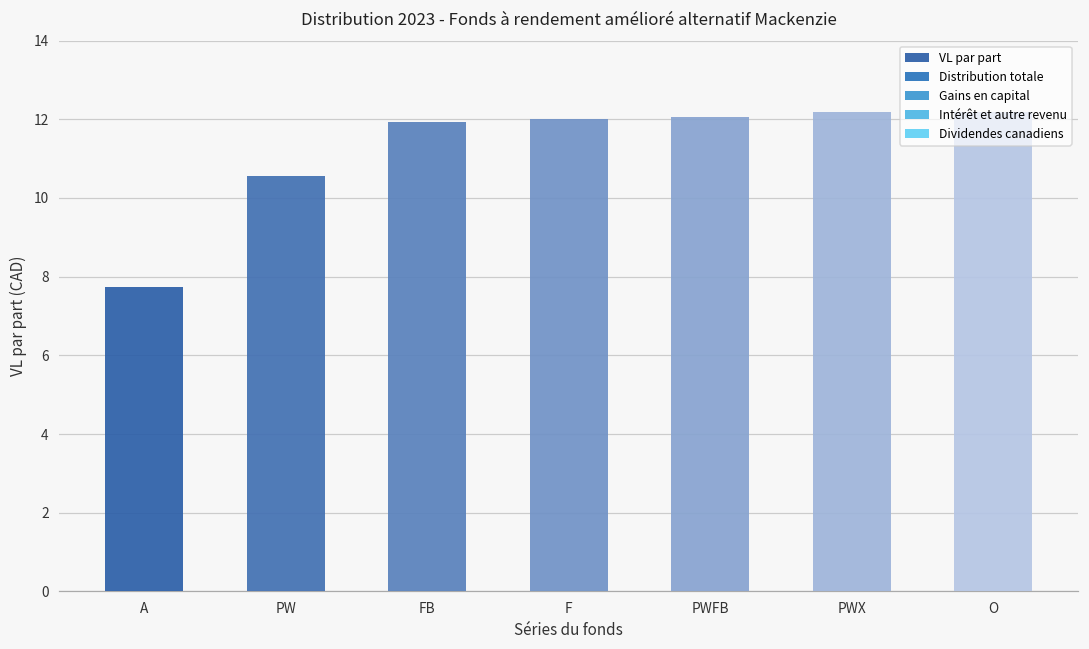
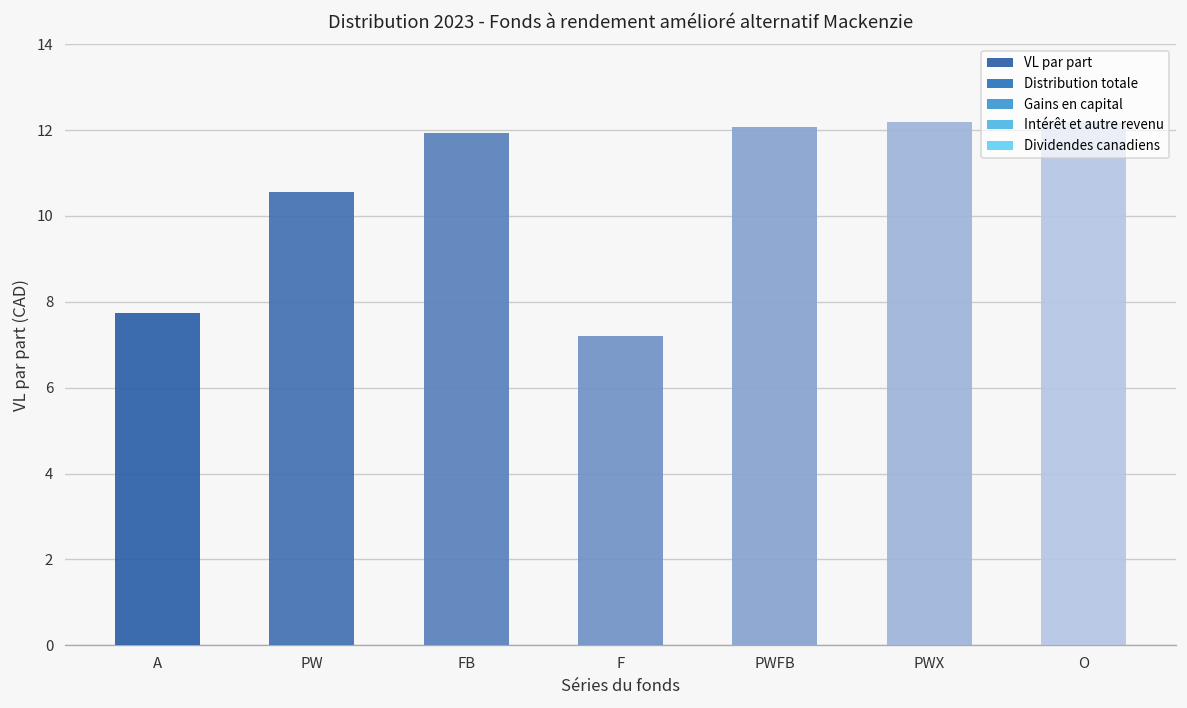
  {
    "VL par part": {
      "A": 7.7,
      "PW": 10.6,
      "FB": 11.9,
-     "F": 12.0,
+     "F": 7.2,
      "PWFB": 12.1,
      "PWX": 12.2
    }
  }
